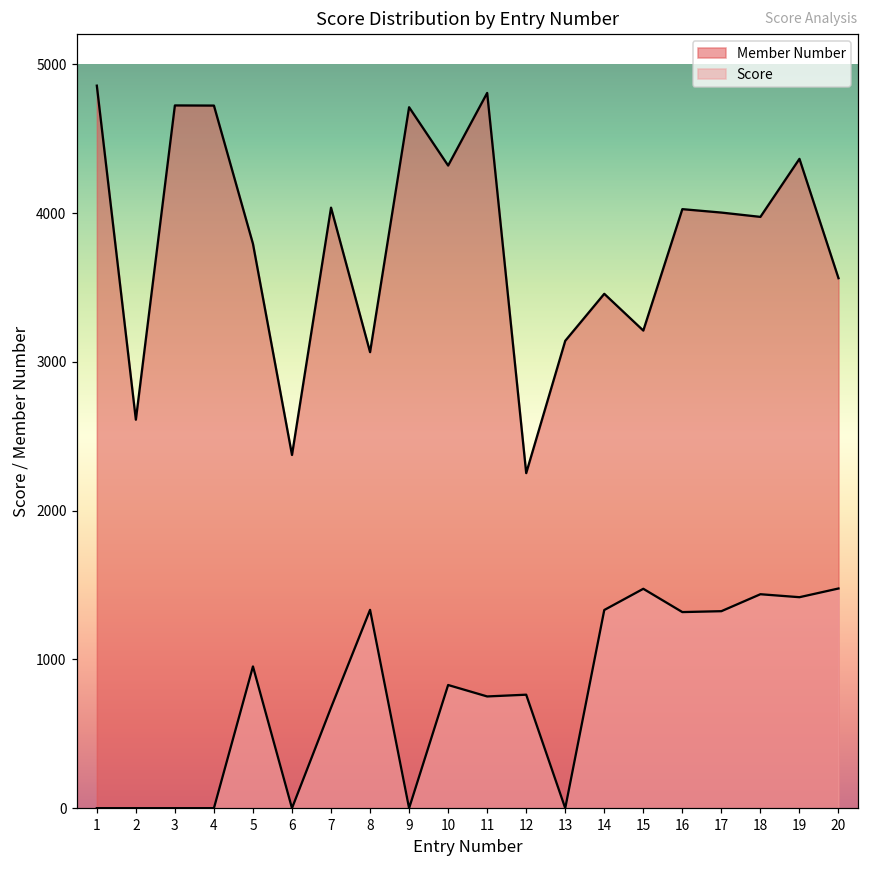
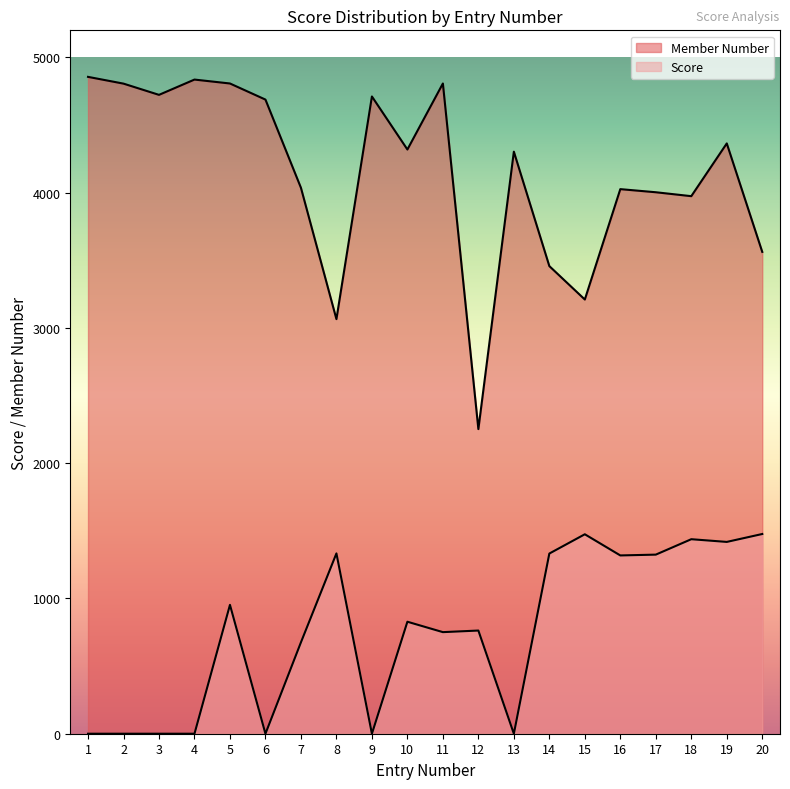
  {
    "Member Number": {
      "1": 4860,
-     "2": 2610,
+     "2": 4810,
      "3": 4720,
-     "4": 4720,
-     "5": 3790,
-     "6": 2370,
+     "4": 4840,
+     "5": 4810,
+     "6": 4690,
      "7": 4040,
      "8": 3070,
      "9": 4710,
      "10": 4320,
      "11": 4810,
      "12": 2250,
-     "13": 3140,
+     "13": 4300,
      "14": 3460,
      "15": 3210,
      "16": 4030,
      "17": 4000,
      "18": 3970,
      "19": 4360,
      "20": 3560
    },
    "Score": {
      "1": 0,
      "2": 0,
      "3": 0,
      "4": 0,
      "5": 950,
      "6": 0,
      "7": 680,
      "8": 1330,
      "9": 0,
      "10": 830,
      "11": 750,
      "12": 760,
      "13": 0,
      "14": 1330,
      "15": 1470,
      "16": 1320,
      "17": 1320,
      "18": 1440,
      "19": 1420,
      "20": 1480
    }
  }
